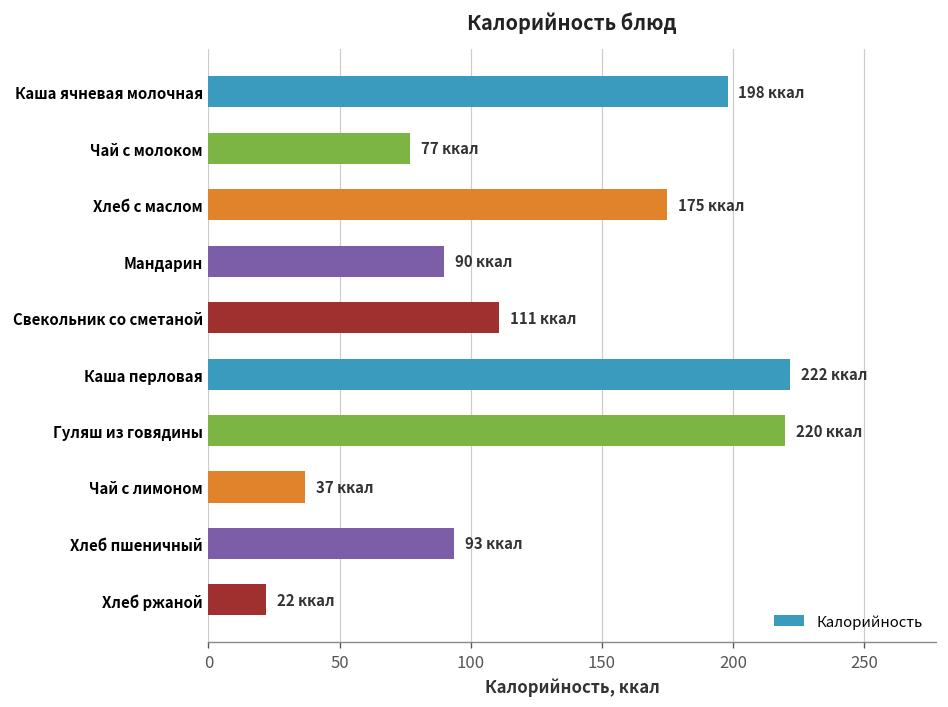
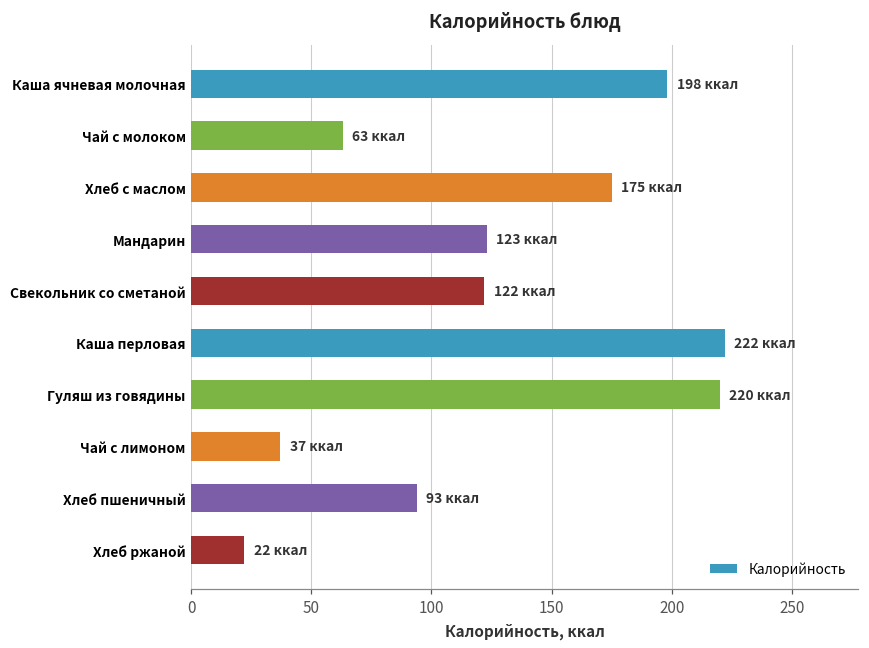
  {
    "Каша ячневая молочная": 198,
-   "Чай с молоком": 77,
+   "Чай с молоком": 63,
    "Хлеб с маслом": 175,
-   "Мандарин": 90,
-   "Свекольник со сметаной": 111,
+   "Мандарин": 123,
+   "Свекольник со сметаной": 122,
    "Каша перловая": 222,
    "Гуляш из говядины": 220,
    "Чай с лимоном": 37,
    "Хлеб ржаной": 22
  }
